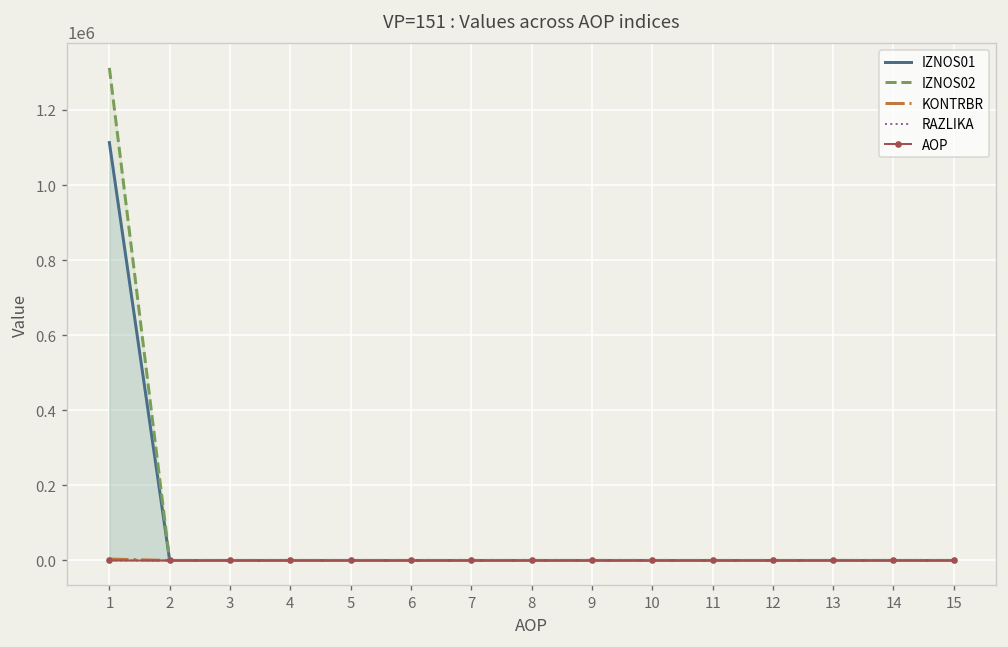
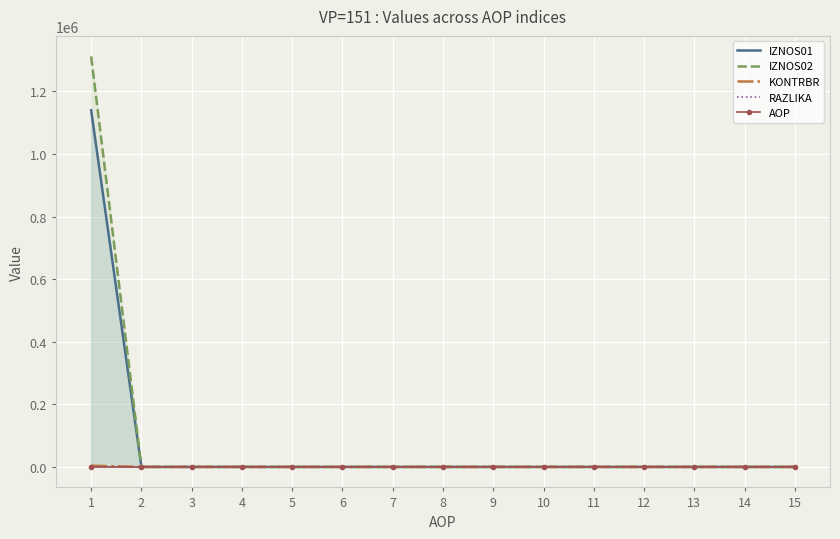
  {
    "IZNOS01": {
-     "1": 1110000
+     "1": 1140000
    },
    "IZNOS02": {
      "1": 1310000
    }
  }
